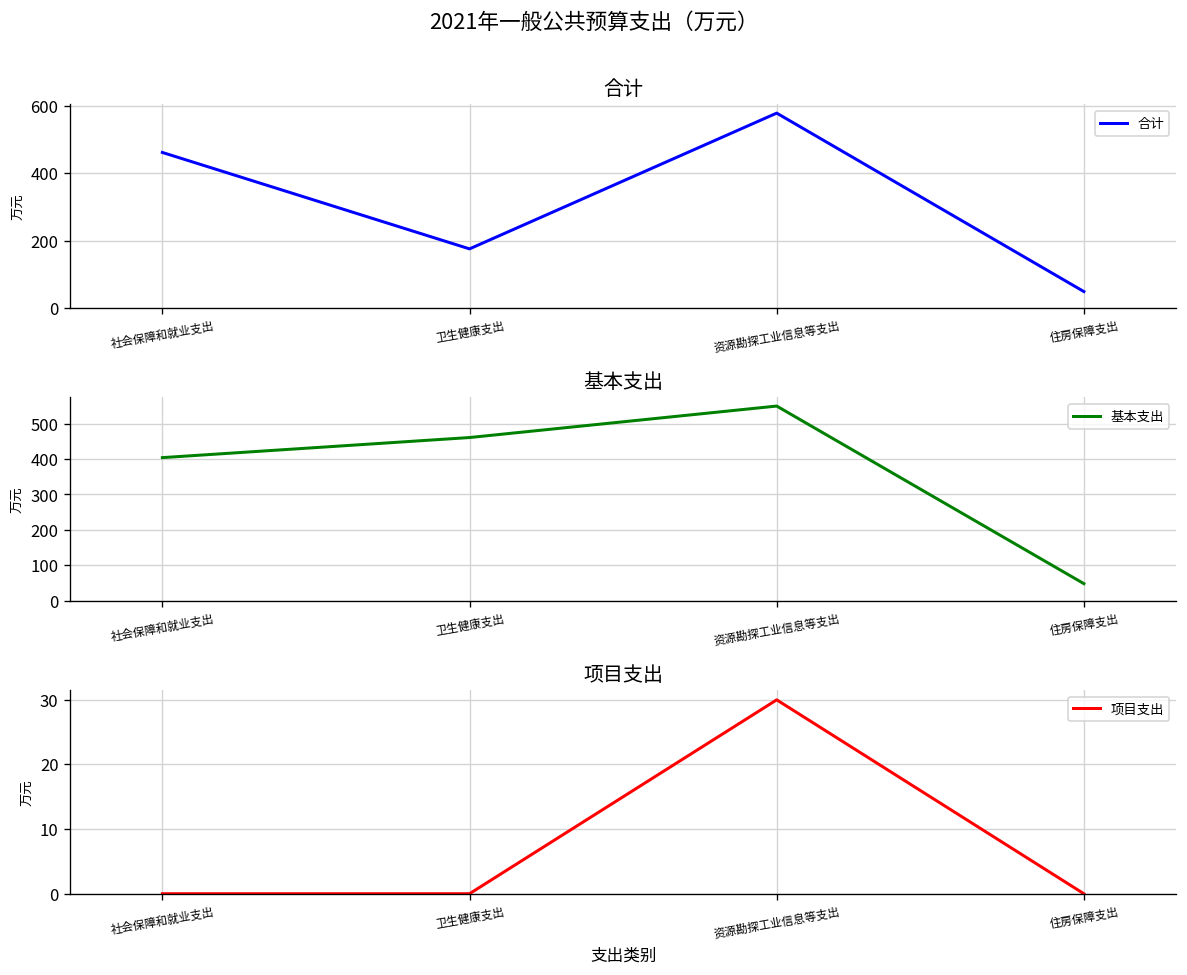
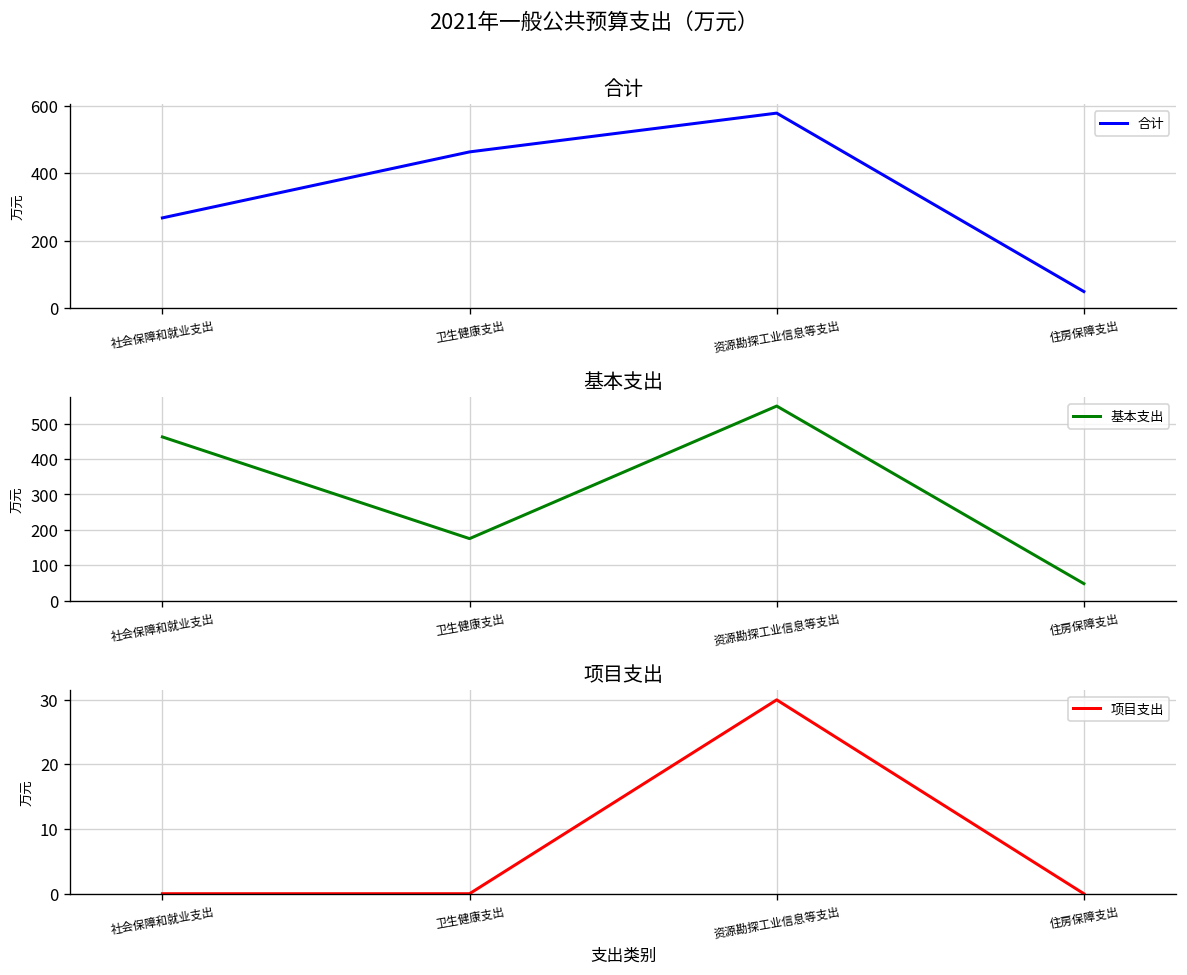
  {
    "合计": {
-     "社会保障和就业支出": 460,
-     "卫生健康支出": 180,
+     "社会保障和就业支出": 270,
+     "卫生健康支出": 460,
      "资源勘探工业信息等支出": 580,
      "住房保障支出": 50
    },
    "基本支出": {
-     "社会保障和就业支出": 400,
-     "卫生健康支出": 460,
+     "社会保障和就业支出": 460,
+     "卫生健康支出": 180,
      "资源勘探工业信息等支出": 550,
      "住房保障支出": 50
    },
    "项目支出": {
      "社会保障和就业支出": 0,
      "卫生健康支出": 0,
      "资源勘探工业信息等支出": 30,
      "住房保障支出": 0
    }
  }
